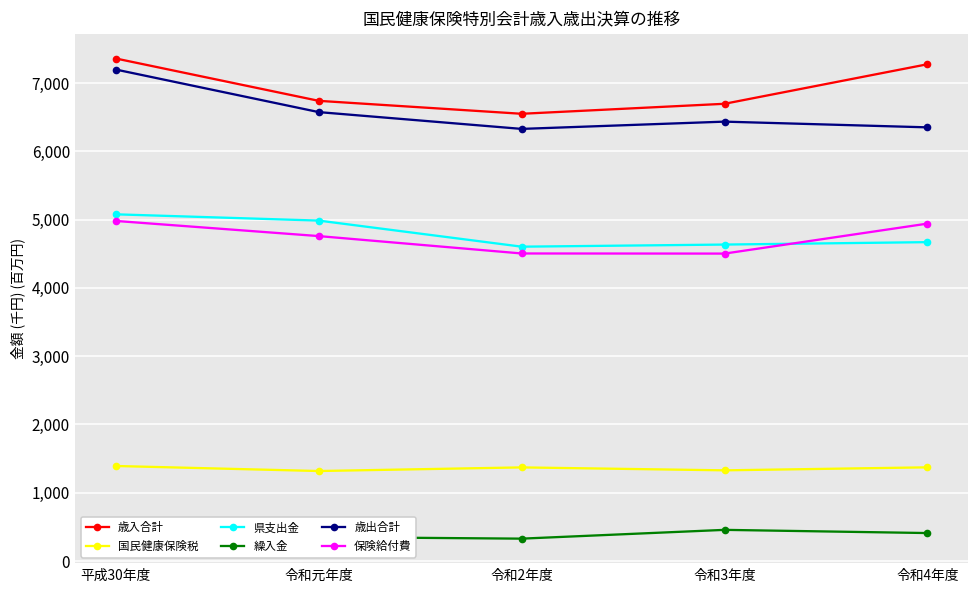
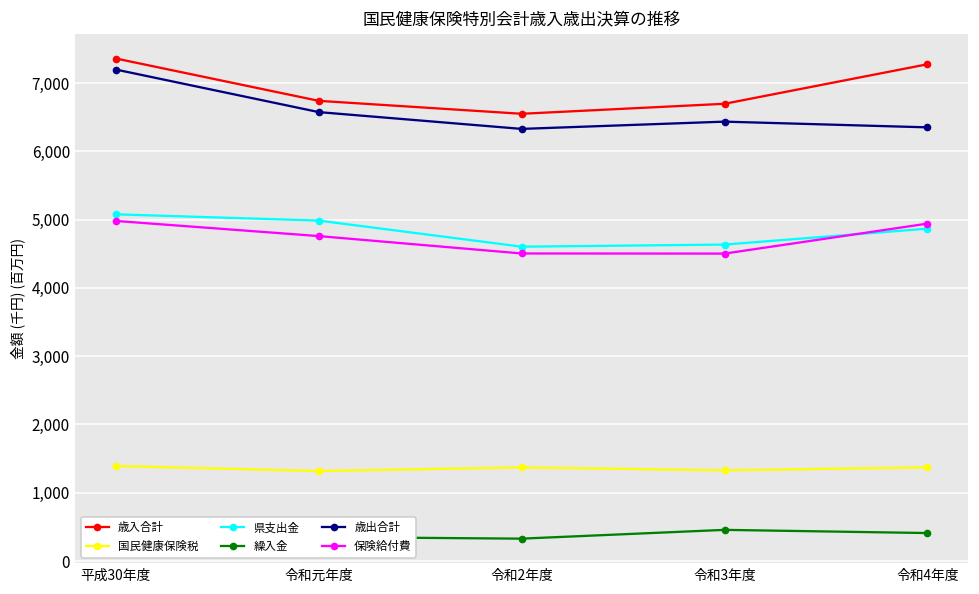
  {
    "歳入合計": {
      "平成30年度": "7,400",
      "令和元年度": "6,700",
      "令和2年度": "6,500",
      "令和3年度": "6,700",
      "令和4年度": "7,300"
    },
    "国民健康保険税": {
      "平成30年度": "1,400",
      "令和元年度": "1,300",
      "令和2年度": "1,400",
      "令和3年度": "1,300",
      "令和4年度": "1,400"
    },
    "県支出金": {
      "平成30年度": "5,100",
      "令和元年度": "5,000",
      "令和2年度": "4,600",
      "令和3年度": "4,600",
-     "令和4年度": "4,700"
+     "令和4年度": "4,900"
    },
    "繰入金": {
      "令和2年度": "300",
      "令和3年度": "500",
      "令和4年度": "400"
    },
    "歳出合計": {
      "平成30年度": "7,200",
      "令和元年度": "6,600",
      "令和2年度": "6,300",
      "令和3年度": "6,400",
      "令和4年度": "6,400"
    },
    "保険給付費": {
      "平成30年度": "5,000",
      "令和元年度": "4,800",
      "令和2年度": "4,500",
      "令和3年度": "4,500",
      "令和4年度": "4,900"
    }
  }
